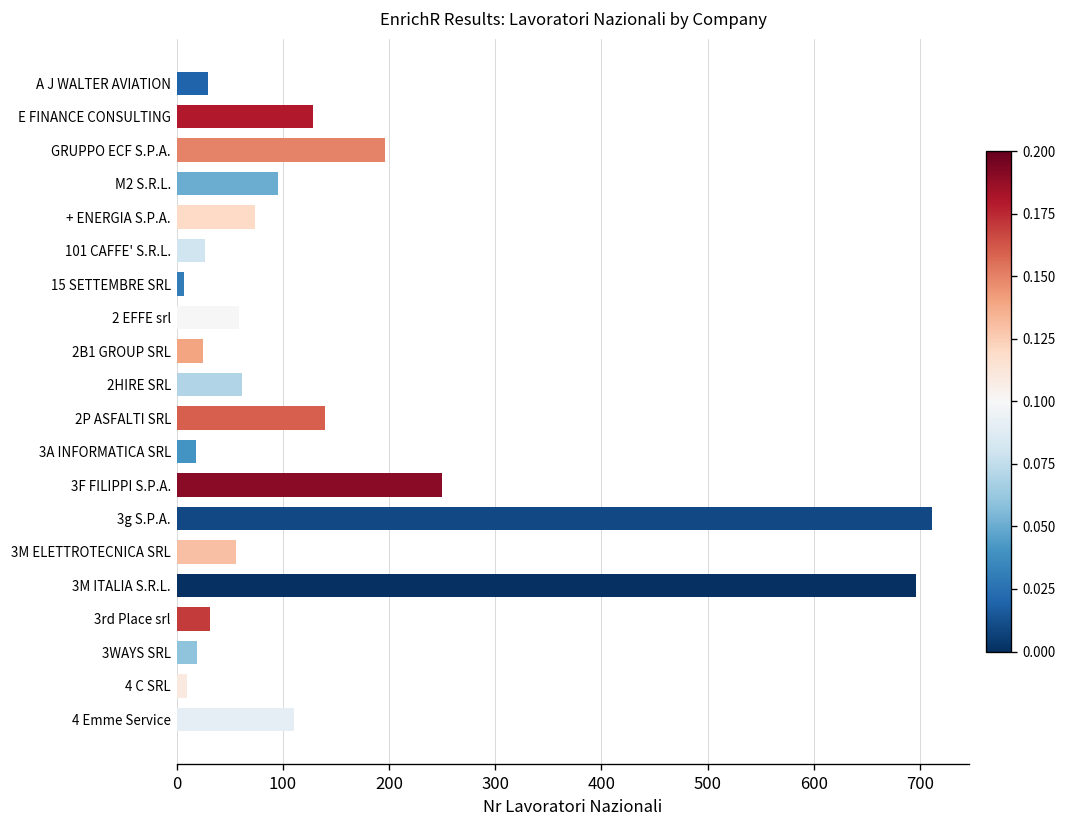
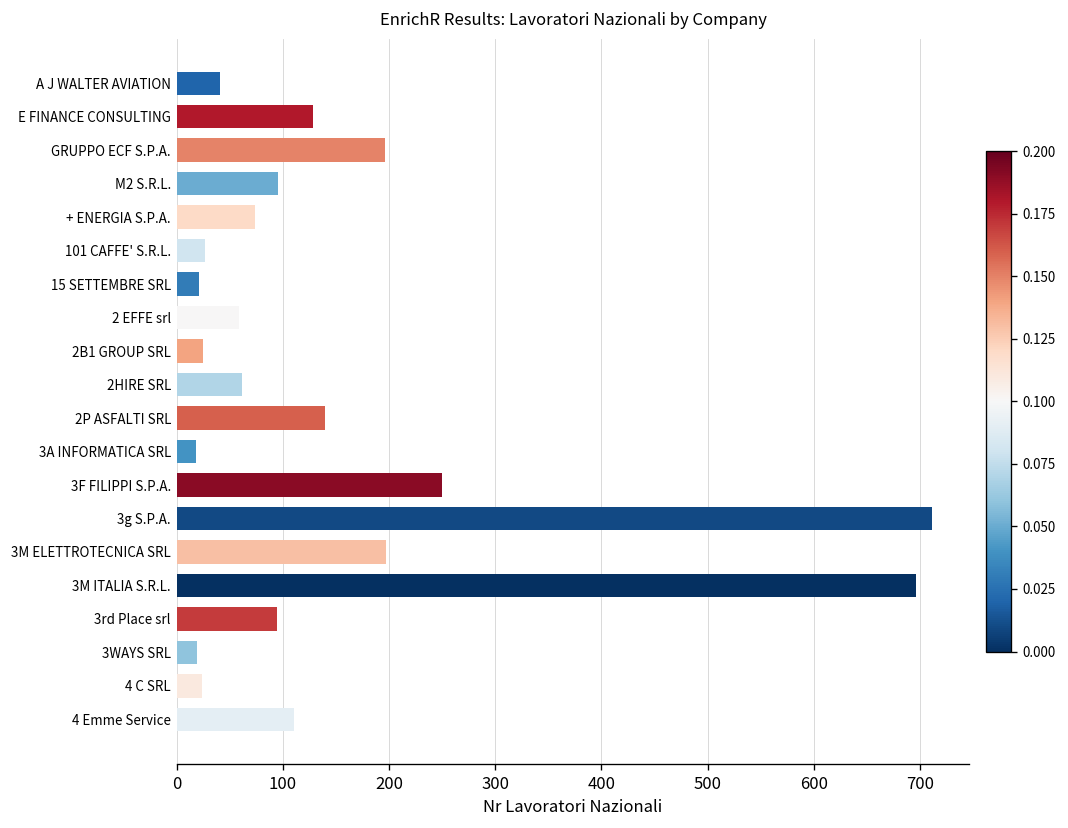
  {
-   "A J WALTER AVIATION": 30,
+   "A J WALTER AVIATION": 40,
    "E FINANCE CONSULTING": 130,
    "GRUPPO ECF S.P.A.": 200,
    "M2 S.R.L.": 100,
    "+ ENERGIA S.P.A.": 70,
    "101 CAFFE' S.R.L.": 30,
-   "15 SETTEMBRE SRL": 10,
+   "15 SETTEMBRE SRL": 20,
    "2 EFFE srl": 60,
    "2B1 GROUP SRL": 30,
    "2HIRE SRL": 60,
    "2P ASFALTI SRL": 140,
    "3A INFORMATICA SRL": 20,
    "3F FILIPPI S.P.A.": 250,
    "3g S.P.A.": 710,
-   "3M ELETTROTECNICA SRL": 60,
+   "3M ELETTROTECNICA SRL": 200,
    "3M ITALIA S.R.L.": 700,
-   "3rd Place srl": 30,
+   "3rd Place srl": 90,
    "3WAYS SRL": 20,
-   "4 C SRL": 10,
+   "4 C SRL": 20,
    "4 Emme Service": 110
  }
